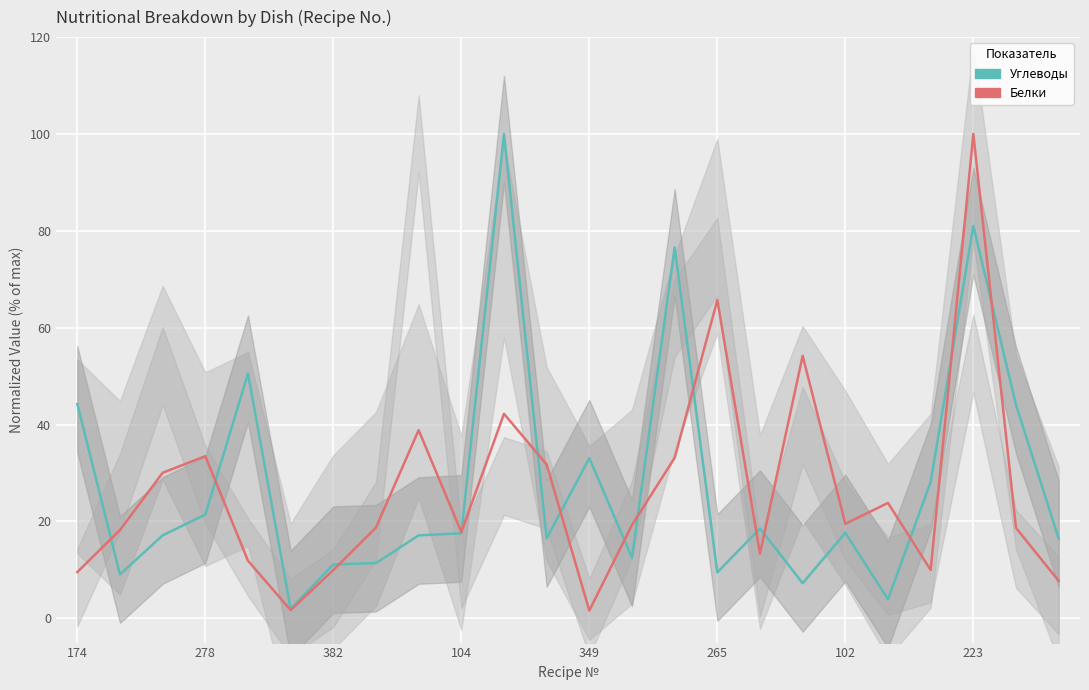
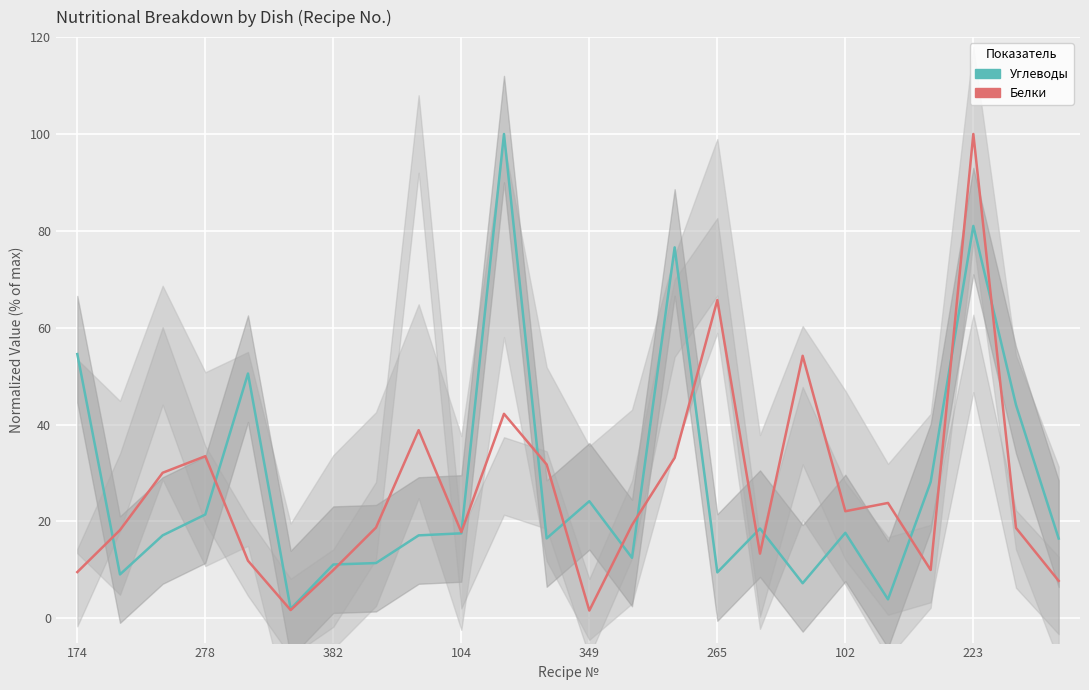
  {
    "Углеводы": {
-     "174": 44,
+     "174": 55,
      "278": 21,
      "382": 11,
-     "349": 33,
+     "349": 24,
      "265": 9,
      "102": 18,
      "223": 81
    },
    "Белки": {
      "174": 10,
      "382": 10,
      "349": 2,
      "265": 66,
-     "102": 20,
+     "102": 22,
      "223": 100
    }
  }
